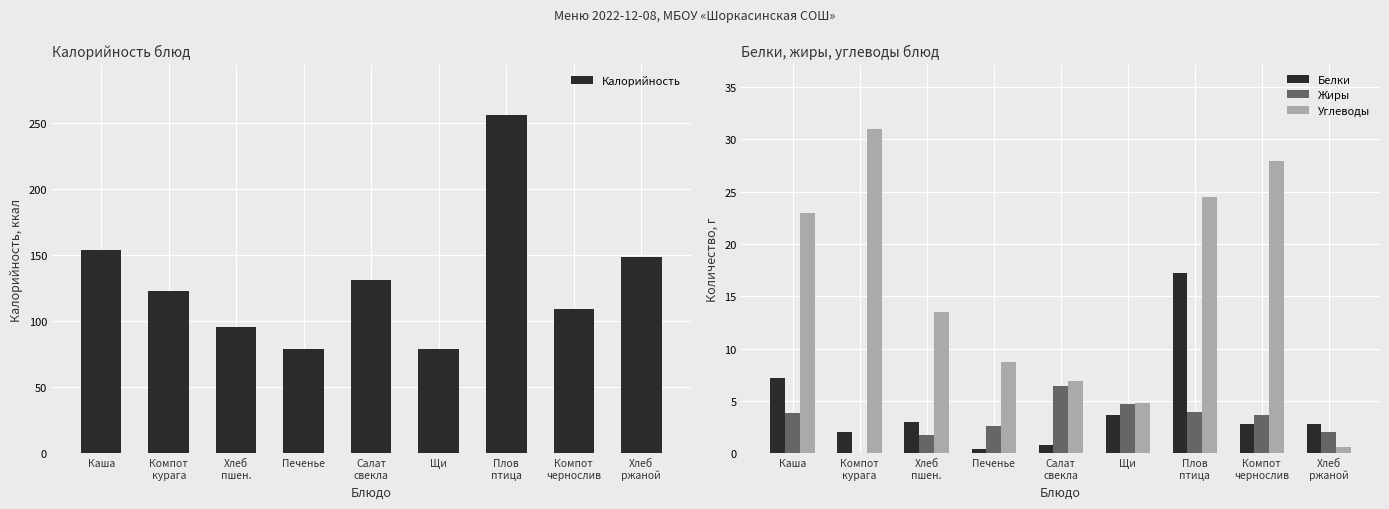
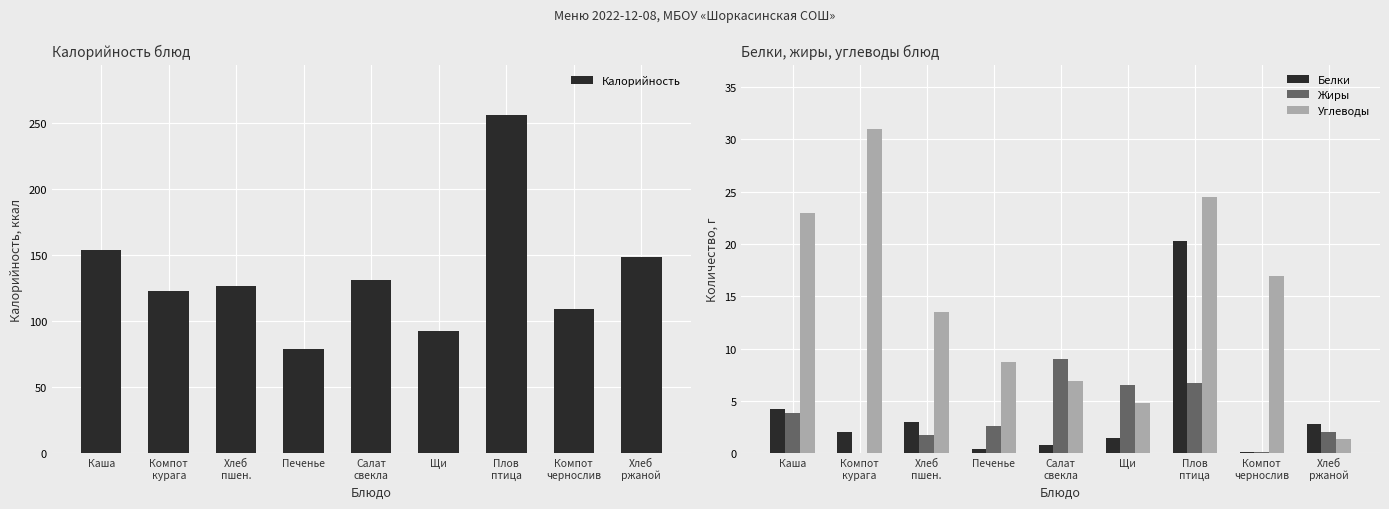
  {
    "Калорийность блюд": {
      "Каша": 154,
      "Компот курага": 123,
-     "Хлеб пшен.": 96,
+     "Хлеб пшен.": 127,
      "Печенье": 79,
      "Салат свекла": 131,
-     "Щи": 79,
+     "Щи": 93,
      "Плов птица": 256,
      "Компот чернослив": 109,
      "Хлеб ржаной": 149
    },
    "Белки, жиры, углеводы блюд": {
      "Белки": {
-       "Каша": 7.3,
+       "Каша": 4.2,
        "Компот курага": 2.0,
        "Хлеб пшен.": 3.0,
        "Печенье": 0.4,
        "Салат свекла": 0.8,
-       "Щи": 3.6,
-       "Плов птица": 17.3,
-       "Компот чернослив": 2.8,
+       "Щи": 1.5,
+       "Плов птица": 20.3,
+       "Компот чернослив": 0.2,
        "Хлеб ржаной": 2.8
      },
      "Жиры": {
        "Каша": 3.9,
        "Компот курага": 0.0,
        "Хлеб пшен.": 1.8,
        "Печенье": 2.6,
-       "Салат свекла": 6.4,
-       "Щи": 4.8,
-       "Плов птица": 4.0,
-       "Компот чернослив": 3.7,
+       "Салат свекла": 9.0,
+       "Щи": 6.5,
+       "Плов птица": 6.7,
+       "Компот чернослив": 0.2,
        "Хлеб ржаной": 2.0
      },
      "Углеводы": {
        "Каша": 23.0,
        "Компот курага": 31.0,
        "Хлеб пшен.": 13.5,
        "Печенье": 8.7,
        "Салат свекла": 7.0,
        "Щи": 4.8,
        "Плов птица": 24.5,
-       "Компот чернослив": 28.0,
-       "Хлеб ржаной": 0.6
+       "Компот чернослив": 16.9,
+       "Хлеб ржаной": 1.4
      }
    }
  }
